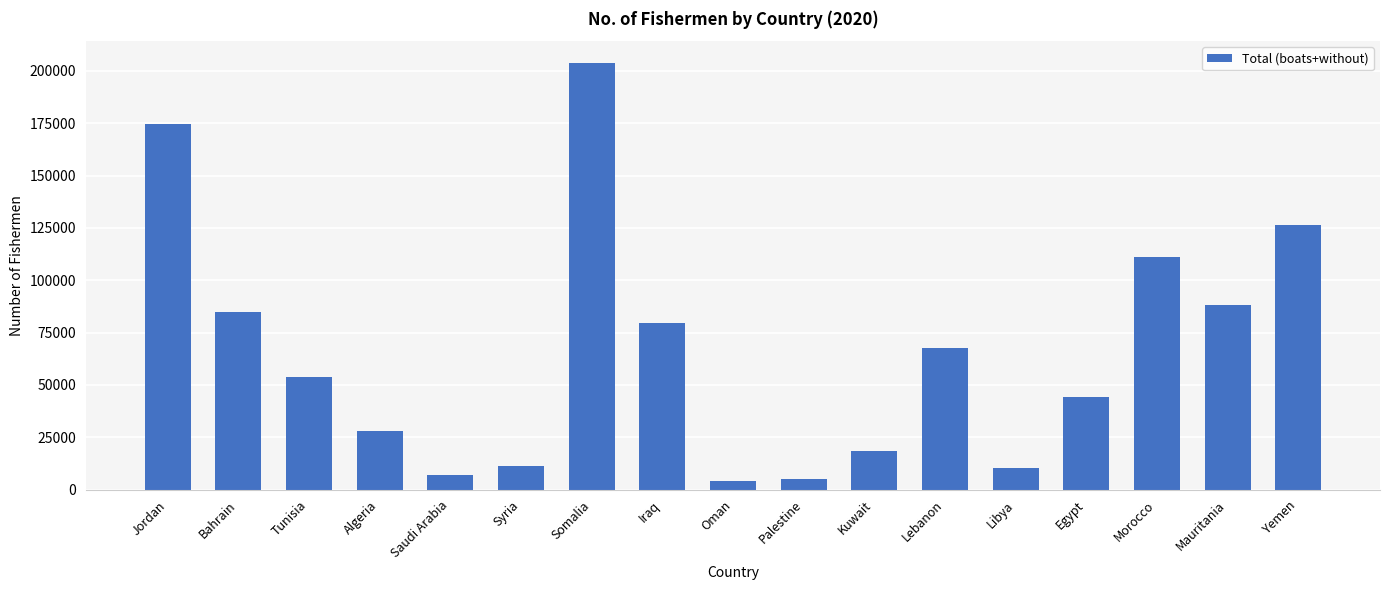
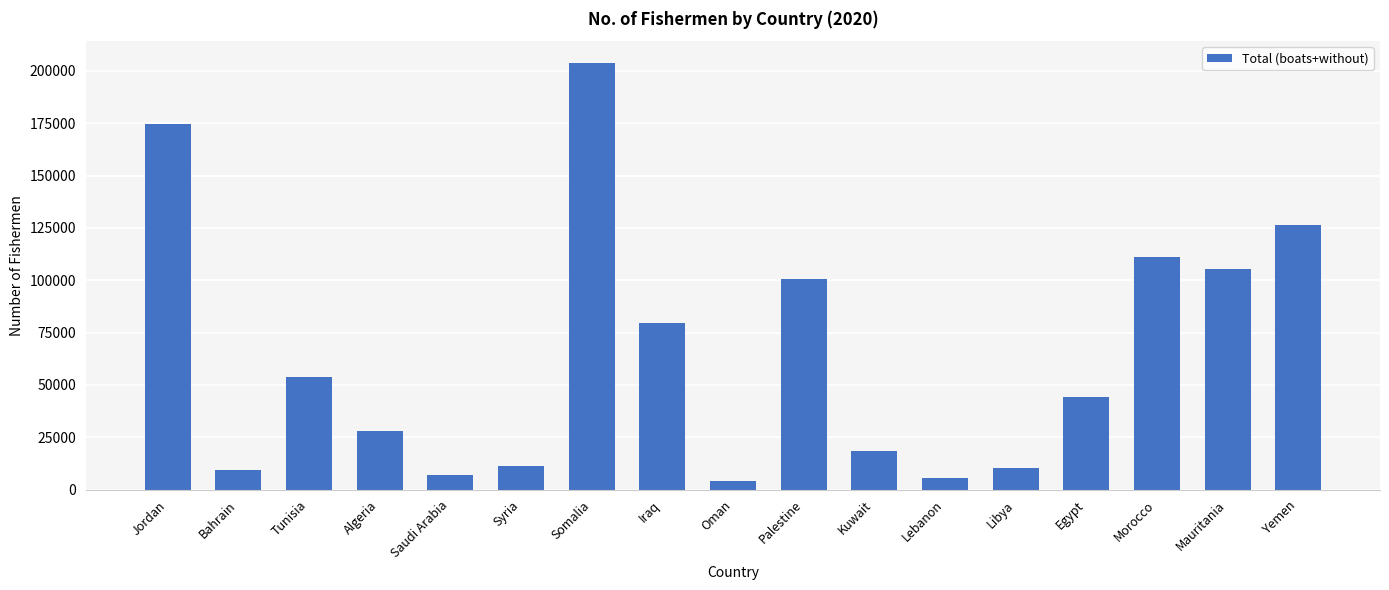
  {
    "Jordan": 175000,
-   "Bahrain": 85000,
+   "Bahrain": 9000,
    "Tunisia": 54000,
    "Algeria": 28000,
    "Saudi Arabia": 7000,
    "Syria": 11000,
    "Somalia": 204000,
    "Iraq": 80000,
    "Oman": 4000,
-   "Palestine": 5000,
+   "Palestine": 101000,
    "Kuwait": 18000,
-   "Lebanon": 68000,
+   "Lebanon": 5000,
    "Libya": 10000,
    "Egypt": 44000,
    "Morocco": 111000,
-   "Mauritania": 88000,
+   "Mauritania": 105000,
    "Yemen": 127000
  }
